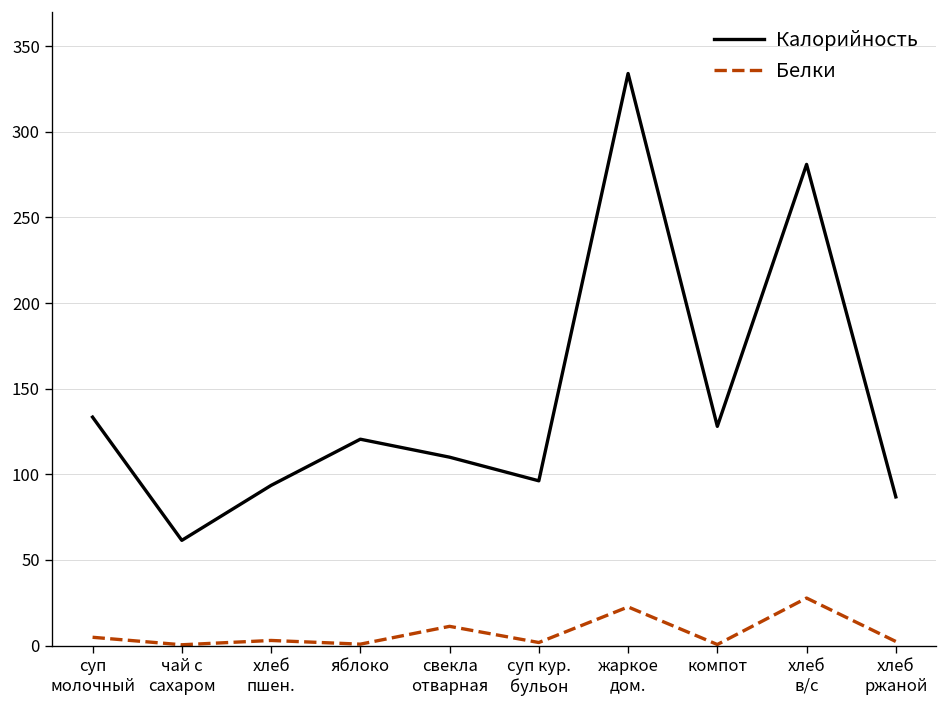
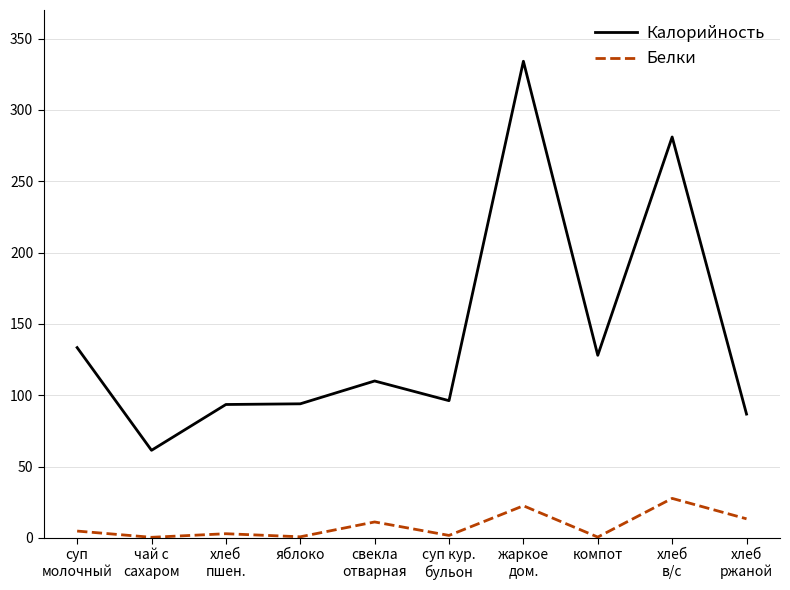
  {
    "Калорийность": {
      "суп молочный": 133,
      "чай с сахаром": 61,
      "хлеб пшен.": 94,
-     "яблоко": 121,
+     "яблоко": 94,
      "свекла отварная": 110,
      "суп кур. бульон": 96,
      "жаркое дом.": 334,
      "компот": 128,
      "хлеб в/с": 281,
      "хлеб ржаной": 87
    },
    "Белки": {
      "суп молочный": 5,
      "чай с сахаром": 0,
      "хлеб пшен.": 3,
      "яблоко": 1,
      "свекла отварная": 11,
      "суп кур. бульон": 2,
      "жаркое дом.": 23,
      "компот": 1,
      "хлеб в/с": 28,
-     "хлеб ржаной": 2
+     "хлеб ржаной": 13
    }
  }
